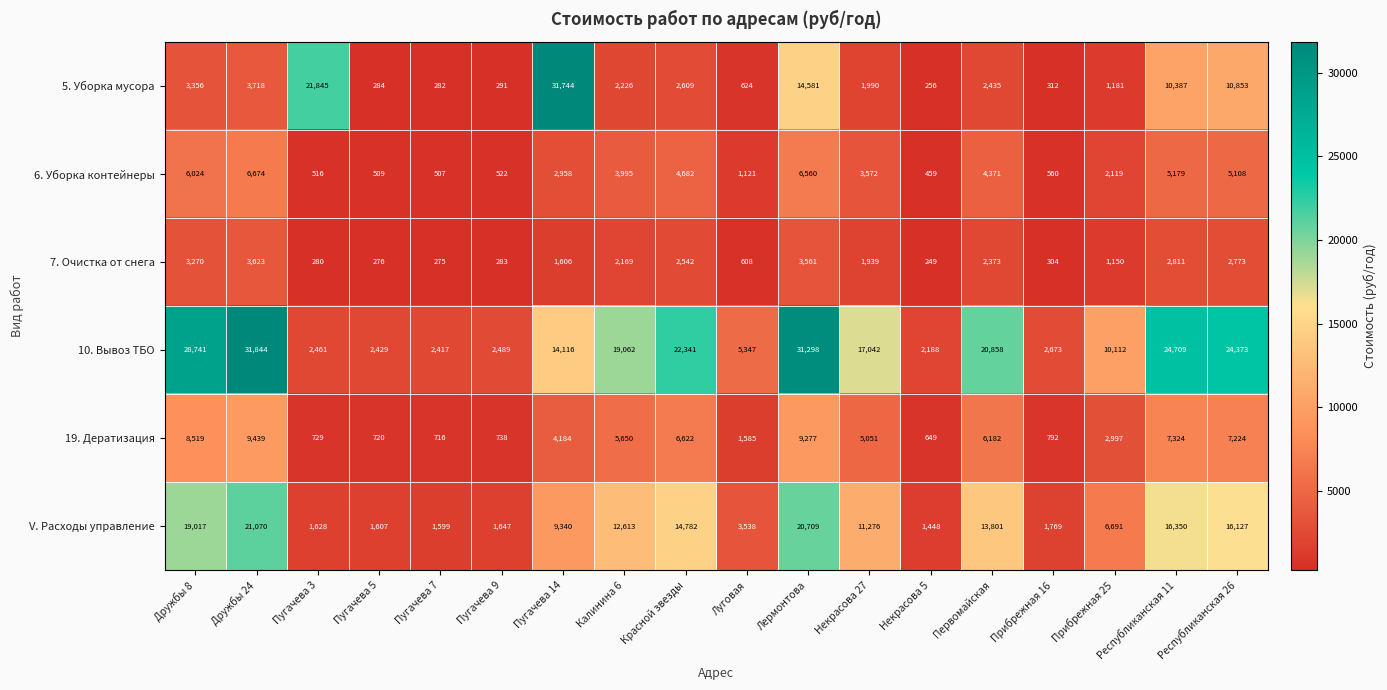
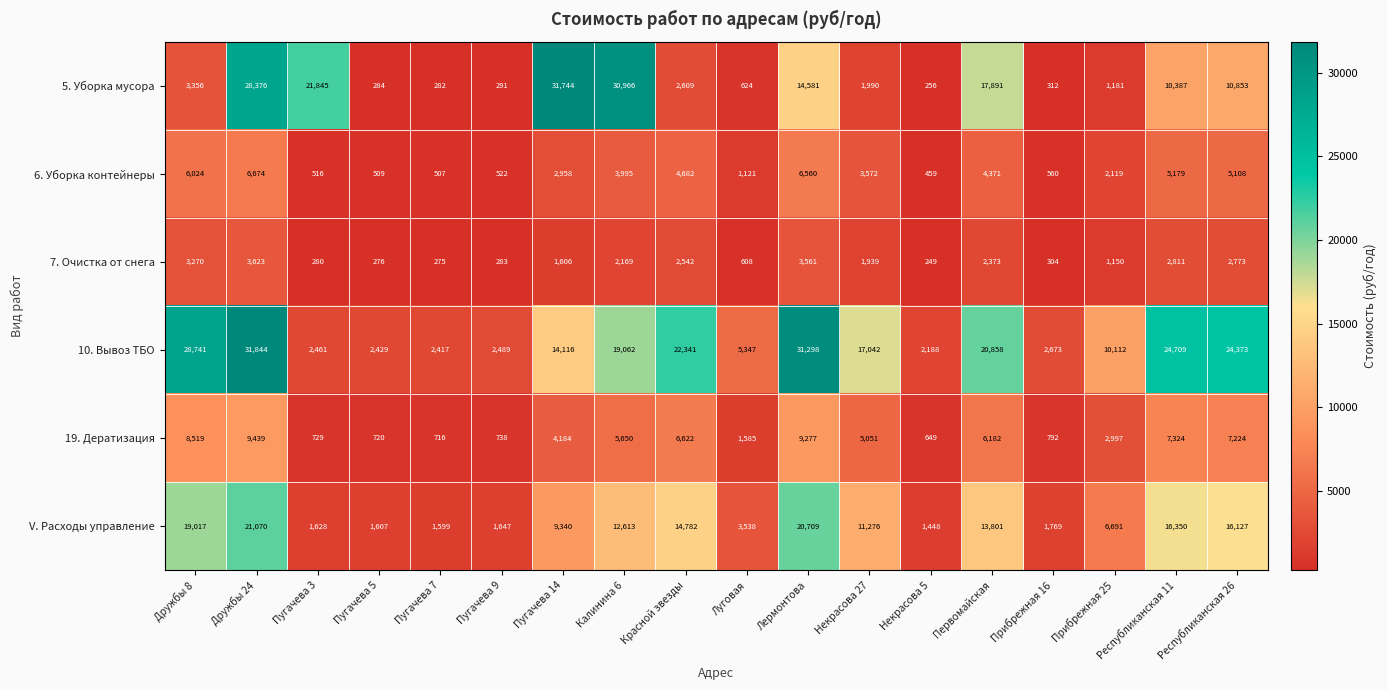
  {
    "5. Уборка мусора": {
      "Дружбы 8": "3,356",
-     "Дружбы 24": "3,718",
+     "Дружбы 24": "28,376",
      "Пугачева 3": "21,845",
      "Пугачева 5": "284",
      "Пугачева 7": "282",
      "Пугачева 9": "291",
      "Пугачева 14": "31,744",
-     "Калинина 6": "2,226",
+     "Калинина 6": "30,966",
      "Красной звезды": "2,609",
      "Луговая": "624",
      "Лермонтова": "14,581",
      "Некрасова 27": "1,990",
      "Некрасова 5": "256",
-     "Первомайская": "2,435",
+     "Первомайская": "17,891",
      "Прибрежная 16": "312",
      "Прибрежная 25": "1,181",
      "Республиканская 11": "10,387",
      "Республиканская 26": "10,853"
    },
    "6. Уборка контейнеры": {
      "Дружбы 8": "6,024",
      "Дружбы 24": "6,674",
      "Пугачева 3": "516",
      "Пугачева 5": "509",
      "Пугачева 7": "507",
      "Пугачева 9": "522",
      "Пугачева 14": "2,958",
      "Калинина 6": "3,995",
      "Красной звезды": "4,682",
      "Луговая": "1,121",
      "Лермонтова": "6,560",
      "Некрасова 27": "3,572",
      "Некрасова 5": "459",
      "Первомайская": "4,371",
      "Прибрежная 16": "560",
      "Прибрежная 25": "2,119",
      "Республиканская 11": "5,179",
      "Республиканская 26": "5,108"
    },
    "7. Очистка от снега": {
      "Дружбы 8": "3,270",
      "Дружбы 24": "3,623",
      "Пугачева 3": "280",
      "Пугачева 5": "276",
      "Пугачева 7": "275",
      "Пугачева 9": "283",
      "Пугачева 14": "1,606",
      "Калинина 6": "2,169",
      "Красной звезды": "2,542",
      "Луговая": "608",
      "Лермонтова": "3,561",
      "Некрасова 27": "1,939",
      "Некрасова 5": "249",
      "Первомайская": "2,373",
      "Прибрежная 16": "304",
      "Прибрежная 25": "1,150",
      "Республиканская 11": "2,811",
      "Республиканская 26": "2,773"
    },
    "10. Вывоз ТБО": {
      "Дружбы 8": "28,741",
      "Дружбы 24": "31,844",
      "Пугачева 3": "2,461",
      "Пугачева 5": "2,429",
      "Пугачева 7": "2,417",
      "Пугачева 9": "2,489",
      "Пугачева 14": "14,116",
      "Калинина 6": "19,062",
      "Красной звезды": "22,341",
      "Луговая": "5,347",
      "Лермонтова": "31,298",
      "Некрасова 27": "17,042",
      "Некрасова 5": "2,188",
      "Первомайская": "20,858",
      "Прибрежная 16": "2,673",
      "Прибрежная 25": "10,112",
      "Республиканская 11": "24,709",
      "Республиканская 26": "24,373"
    },
    "19. Дератизация": {
      "Дружбы 8": "8,519",
      "Дружбы 24": "9,439",
      "Пугачева 3": "729",
      "Пугачева 5": "720",
      "Пугачева 7": "716",
      "Пугачева 9": "738",
      "Пугачева 14": "4,184",
      "Калинина 6": "5,650",
      "Красной звезды": "6,622",
      "Луговая": "1,585",
      "Лермонтова": "9,277",
      "Некрасова 27": "5,051",
      "Некрасова 5": "649",
      "Первомайская": "6,182",
      "Прибрежная 16": "792",
      "Прибрежная 25": "2,997",
      "Республиканская 11": "7,324",
      "Республиканская 26": "7,224"
    },
    "V. Расходы управление": {
      "Дружбы 8": "19,017",
      "Дружбы 24": "21,070",
      "Пугачева 3": "1,628",
      "Пугачева 5": "1,607",
      "Пугачева 7": "1,599",
      "Пугачева 9": "1,647",
      "Пугачева 14": "9,340",
      "Калинина 6": "12,613",
      "Красной звезды": "14,782",
      "Луговая": "3,538",
      "Лермонтова": "20,709",
      "Некрасова 27": "11,276",
      "Некрасова 5": "1,448",
      "Первомайская": "13,801",
      "Прибрежная 16": "1,769",
      "Прибрежная 25": "6,691",
      "Республиканская 11": "16,350",
      "Республиканская 26": "16,127"
    }
  }
